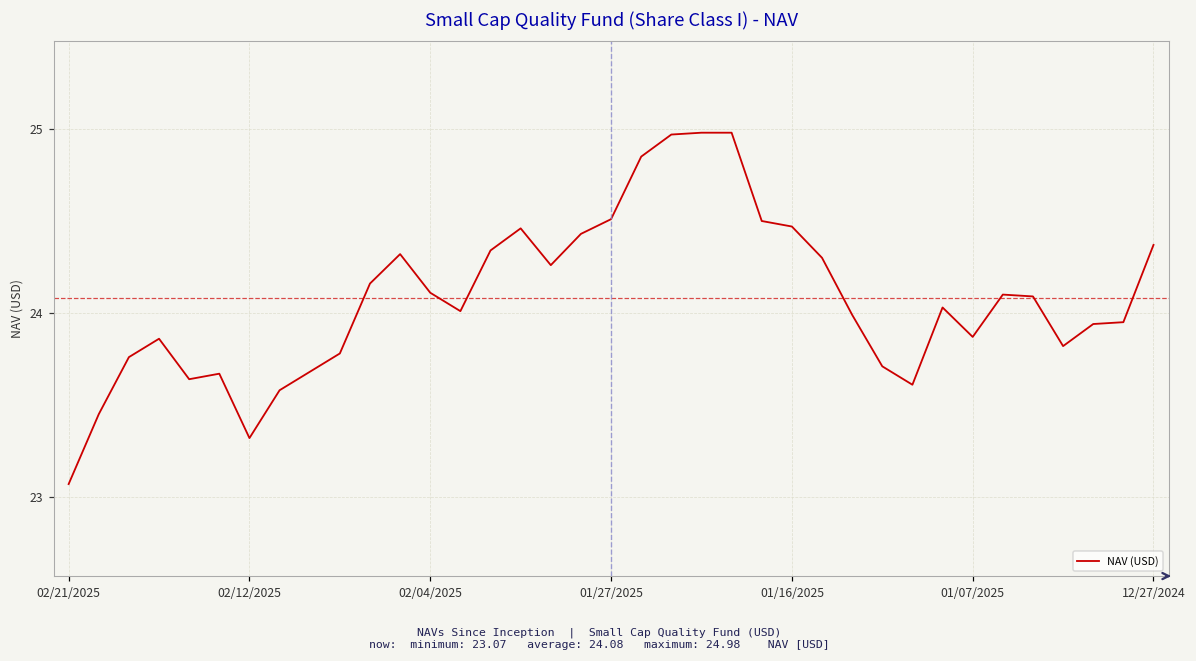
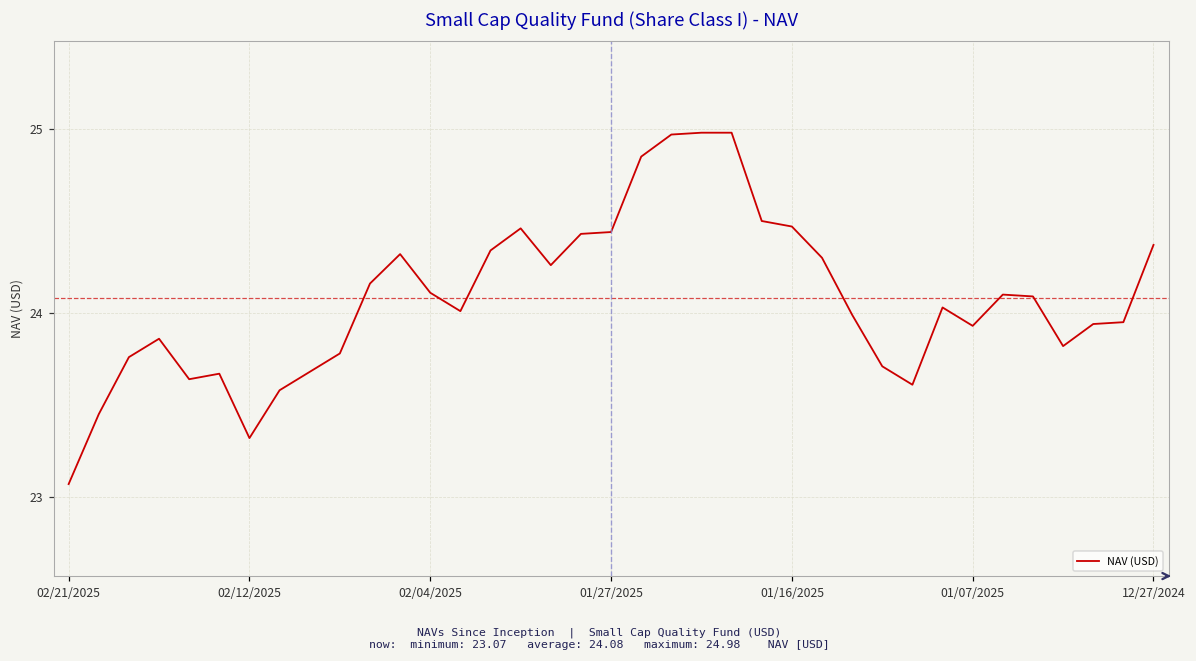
  {
    "02/21/2025": 23.07,
    "02/12/2025": 23.32,
    "02/04/2025": 24.11,
-   "01/27/2025": 24.51,
+   "01/27/2025": 24.44,
    "01/16/2025": 24.47,
-   "01/07/2025": 23.87,
+   "01/07/2025": 23.93,
    "12/27/2024": 24.37
  }
